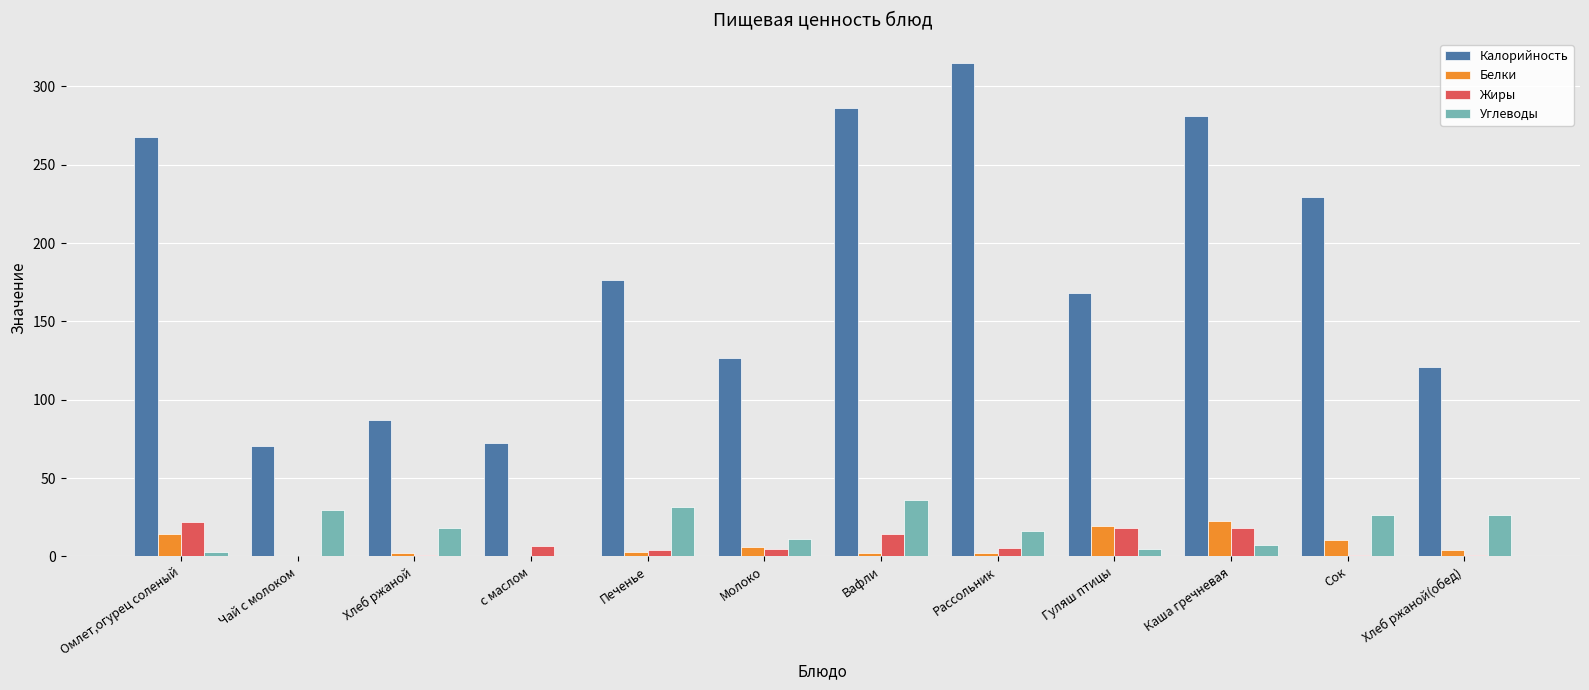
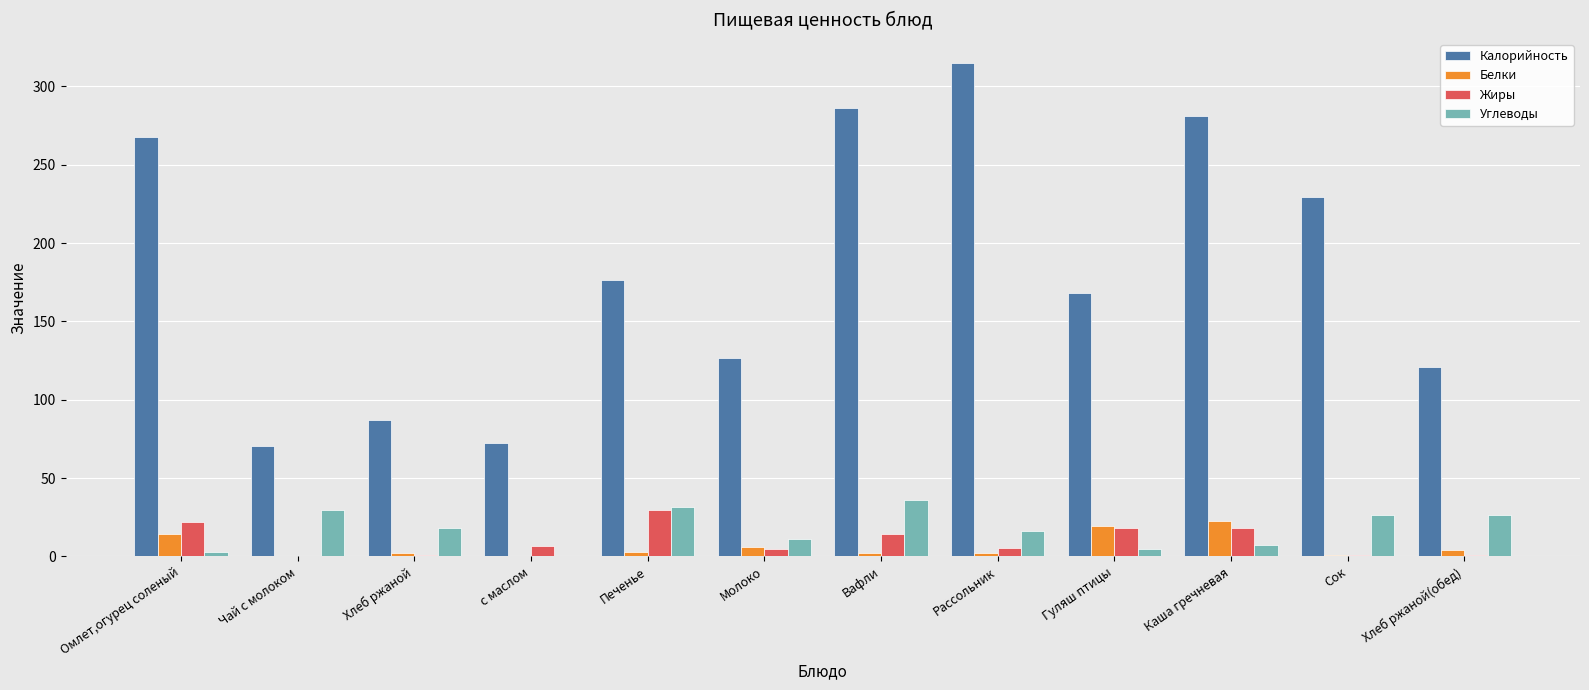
  {
    "Калорийность": {
      "Омлет,огурец соленый": 268,
      "Чай с молоком": 70,
      "Хлеб ржаной": 87,
      "с маслом": 72,
      "Печенье": 176,
      "Молоко": 126,
      "Вафли": 286,
      "Рассольник": 315,
      "Гуляш птицы": 168,
      "Каша гречневая": 281,
      "Сок": 229,
      "Хлеб ржаной(обед)": 121
    },
    "Белки": {
      "Омлет,огурец соленый": 14,
      "Хлеб ржаной": 2,
      "Печенье": 3,
      "Молоко": 6,
      "Вафли": 2,
      "Рассольник": 2,
      "Гуляш птицы": 20,
      "Каша гречневая": 22,
-     "Сок": 10,
+     "Сок": 1,
      "Хлеб ржаной(обед)": 4
    },
    "Жиры": {
      "Омлет,огурец соленый": 22,
      "Чай с молоком": 0,
      "с маслом": 7,
-     "Печенье": 4,
+     "Печенье": 29,
      "Молоко": 5,
      "Вафли": 15,
      "Рассольник": 5,
      "Гуляш птицы": 18,
      "Каша гречневая": 18
    },
    "Углеводы": {
      "Омлет,огурец соленый": 3,
      "Чай с молоком": 29,
      "Хлеб ржаной": 18,
      "Печенье": 32,
      "Молоко": 11,
      "Вафли": 36,
      "Рассольник": 17,
      "Гуляш птицы": 5,
      "Каша гречневая": 7,
      "Сок": 27,
      "Хлеб ржаной(обед)": 27
    }
  }
